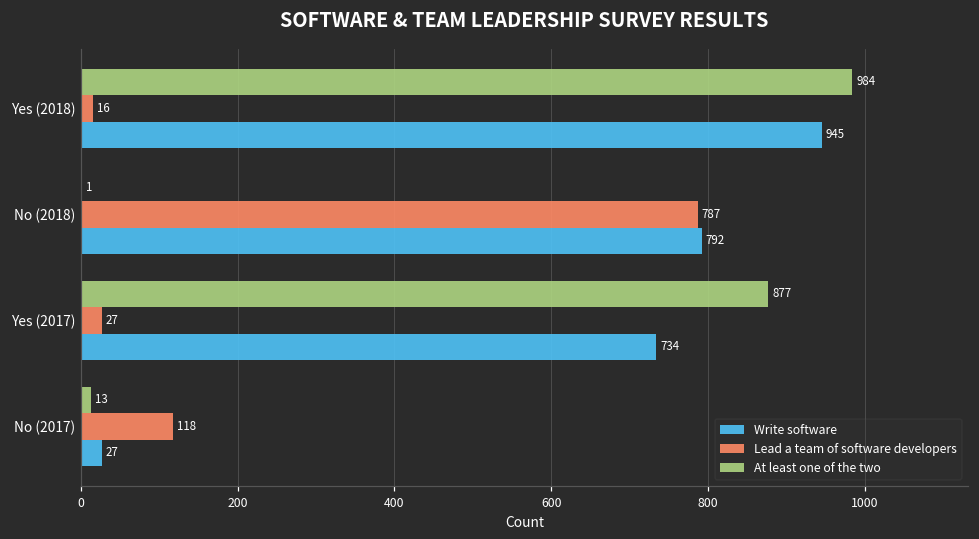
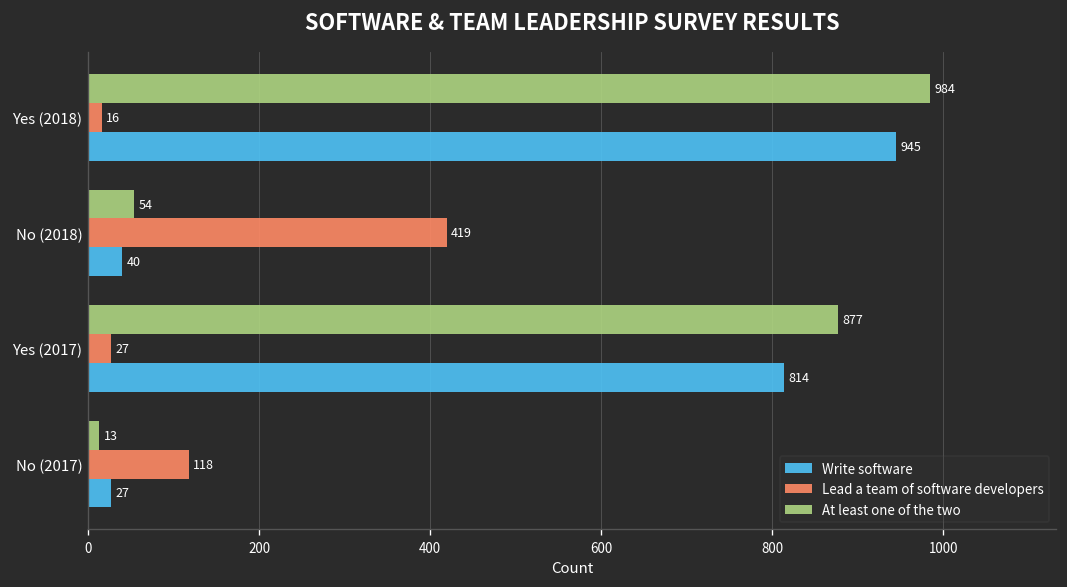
  {
    "Write software": {
      "Yes (2018)": 945,
-     "No (2018)": 792,
-     "Yes (2017)": 734,
+     "No (2018)": 40,
+     "Yes (2017)": 814,
      "No (2017)": 27
    },
    "Lead a team of software developers": {
      "Yes (2018)": 16,
-     "No (2018)": 787,
+     "No (2018)": 419,
      "Yes (2017)": 27,
      "No (2017)": 118
    },
    "At least one of the two": {
      "Yes (2018)": 984,
-     "No (2018)": 1,
+     "No (2018)": 54,
      "Yes (2017)": 877,
      "No (2017)": 13
    }
  }
